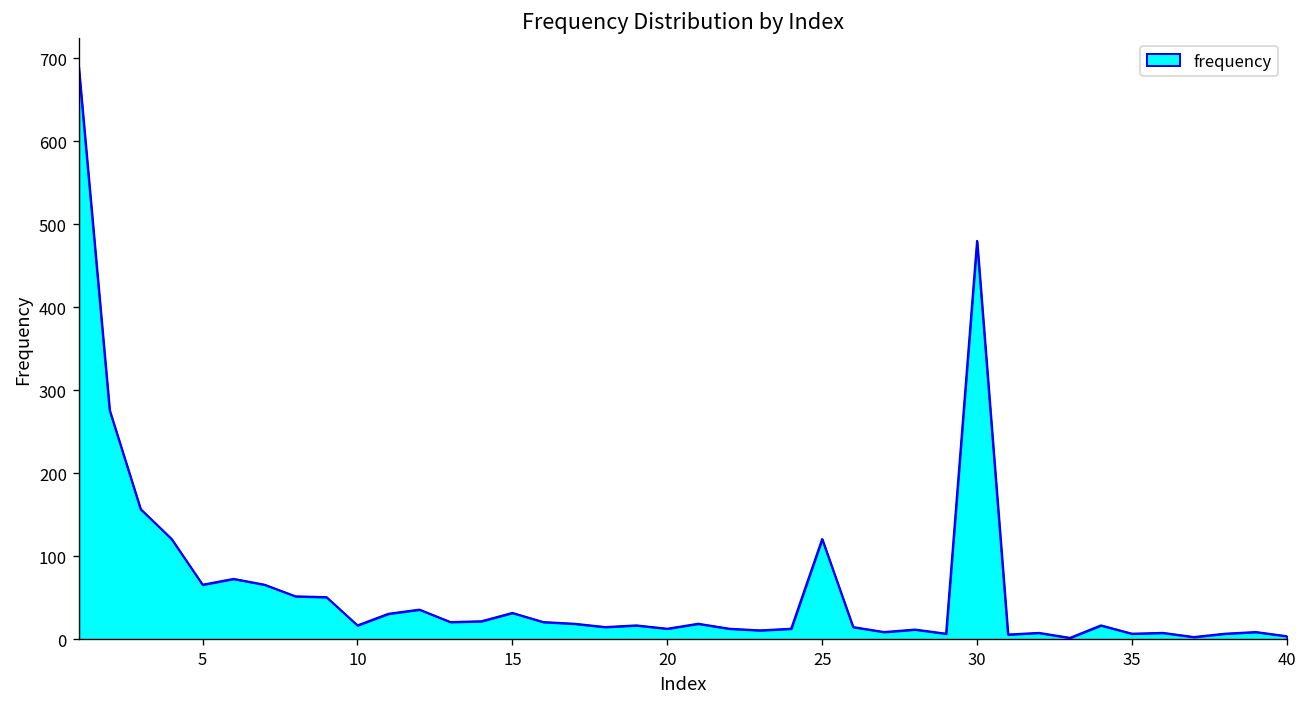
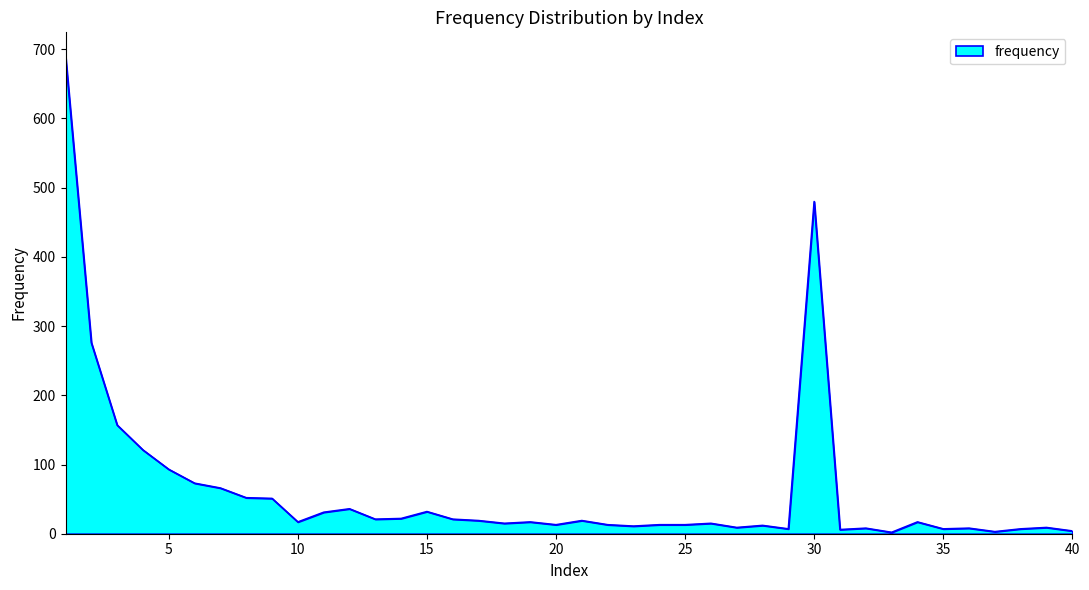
  {
-   "5": 70,
+   "5": 90,
    "10": 20,
    "15": 30,
    "20": 10,
-   "25": 120,
+   "25": 10,
    "30": 480,
    "35": 10,
    "40": 0
  }
